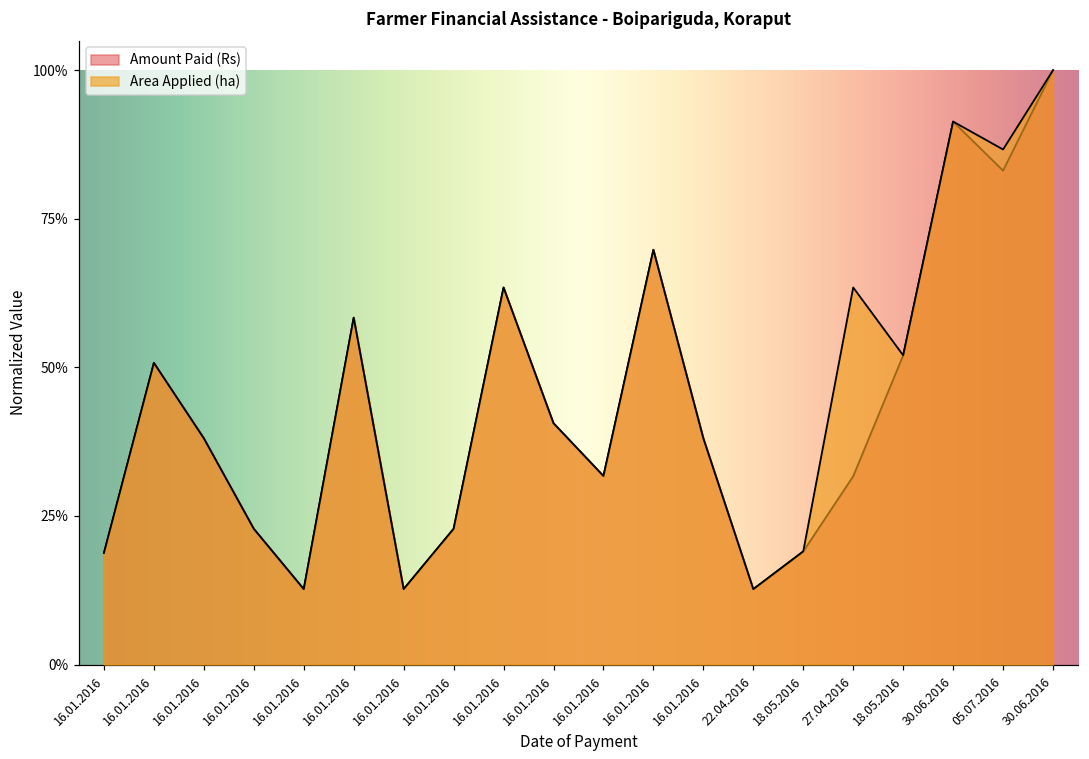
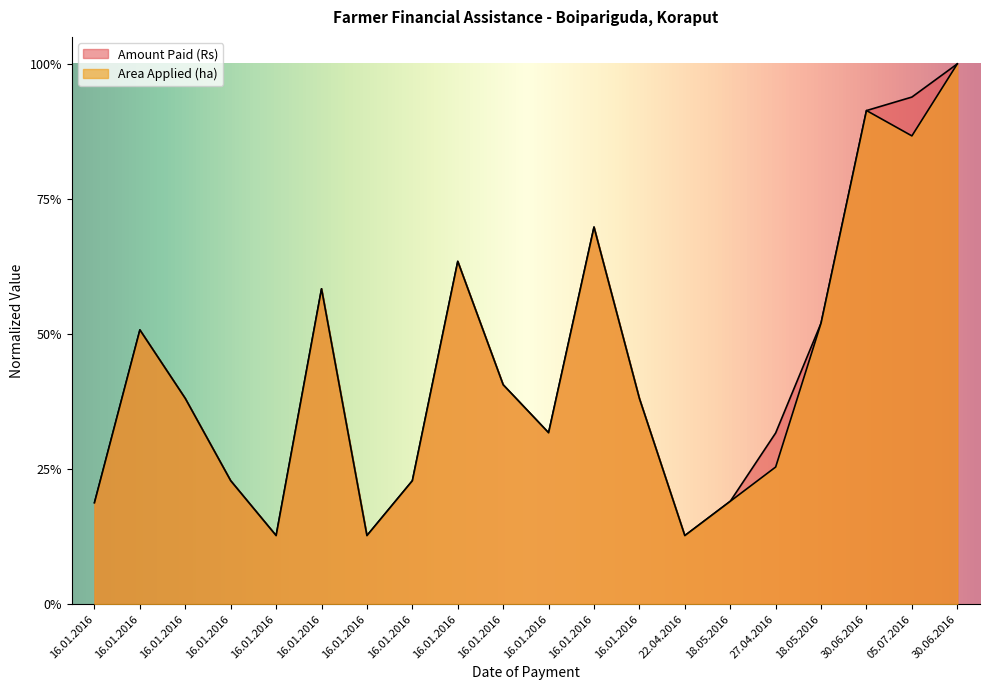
  {
    "Amount Paid (Rs)": {
      "27.04.2016": "32%",
-     "05.07.2016": "83%"
+     "05.07.2016": "94%"
    },
    "Area Applied (ha)": {
-     "27.04.2016": "63%",
+     "27.04.2016": "25%",
      "05.07.2016": "87%"
    }
  }
